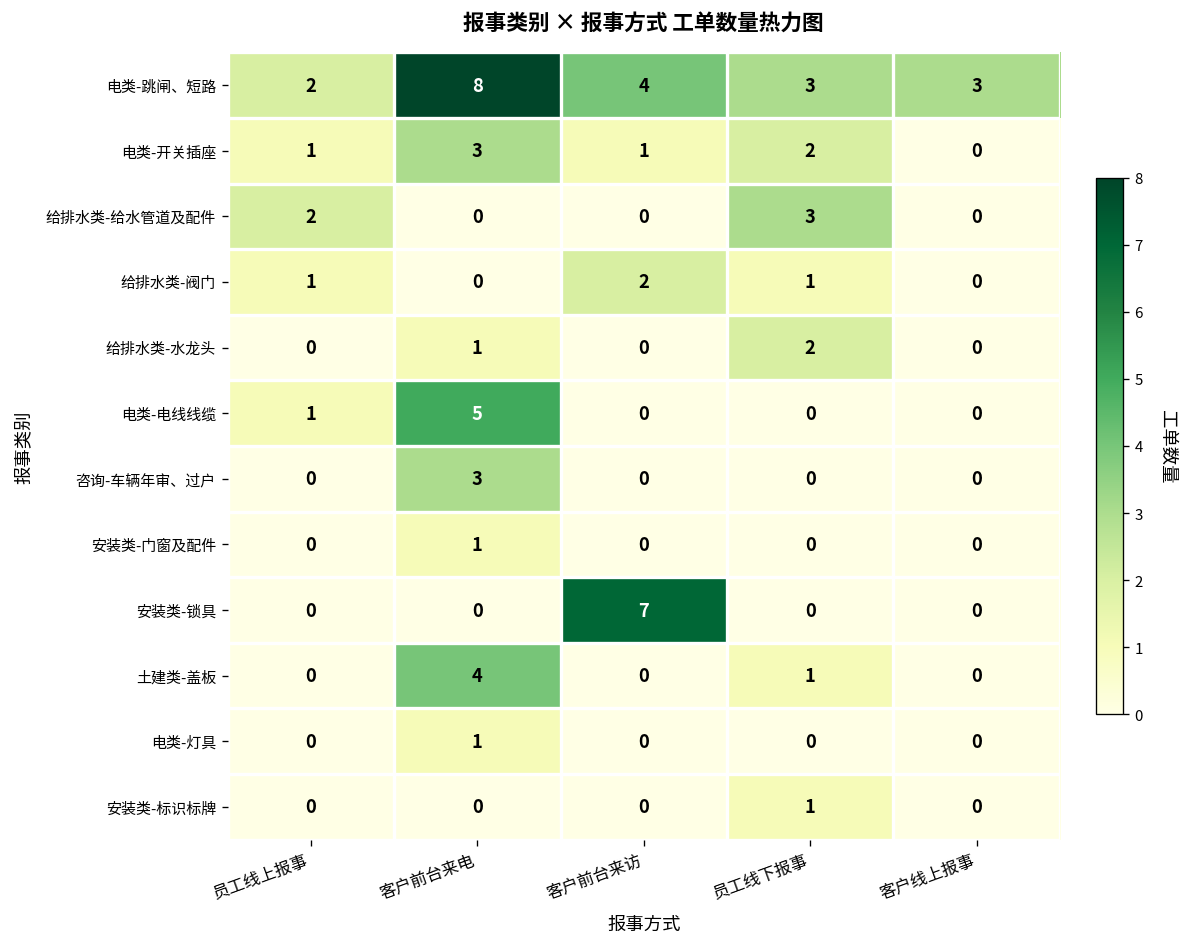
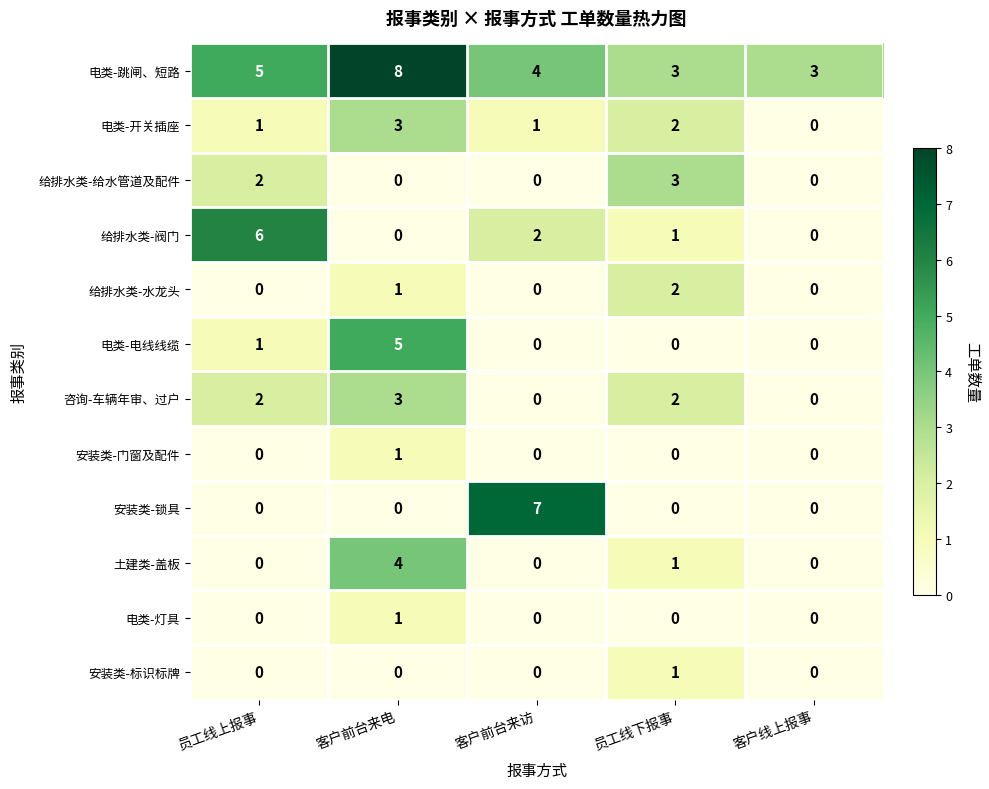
  {
    "电类-跳闸、短路": {
-     "员工线上报事": 2,
+     "员工线上报事": 5,
      "客户前台来电": 8,
      "客户前台来访": 4,
      "员工线下报事": 3,
      "客户线上报事": 3
    },
    "电类-开关插座": {
      "员工线上报事": 1,
      "客户前台来电": 3,
      "客户前台来访": 1,
      "员工线下报事": 2,
      "客户线上报事": 0
    },
    "给排水类-给水管道及配件": {
      "员工线上报事": 2,
      "客户前台来电": 0,
      "客户前台来访": 0,
      "员工线下报事": 3,
      "客户线上报事": 0
    },
    "给排水类-阀门": {
-     "员工线上报事": 1,
+     "员工线上报事": 6,
      "客户前台来电": 0,
      "客户前台来访": 2,
      "员工线下报事": 1,
      "客户线上报事": 0
    },
    "给排水类-水龙头": {
      "员工线上报事": 0,
      "客户前台来电": 1,
      "客户前台来访": 0,
      "员工线下报事": 2,
      "客户线上报事": 0
    },
    "电类-电线线缆": {
      "员工线上报事": 1,
      "客户前台来电": 5,
      "客户前台来访": 0,
      "员工线下报事": 0,
      "客户线上报事": 0
    },
    "咨询-车辆年审、过户": {
-     "员工线上报事": 0,
+     "员工线上报事": 2,
      "客户前台来电": 3,
      "客户前台来访": 0,
-     "员工线下报事": 0,
+     "员工线下报事": 2,
      "客户线上报事": 0
    },
    "安装类-门窗及配件": {
      "员工线上报事": 0,
      "客户前台来电": 1,
      "客户前台来访": 0,
      "员工线下报事": 0,
      "客户线上报事": 0
    },
    "安装类-锁具": {
      "员工线上报事": 0,
      "客户前台来电": 0,
      "客户前台来访": 7,
      "员工线下报事": 0,
      "客户线上报事": 0
    },
    "土建类-盖板": {
      "员工线上报事": 0,
      "客户前台来电": 4,
      "客户前台来访": 0,
      "员工线下报事": 1,
      "客户线上报事": 0
    },
    "电类-灯具": {
      "员工线上报事": 0,
      "客户前台来电": 1,
      "客户前台来访": 0,
      "员工线下报事": 0,
      "客户线上报事": 0
    },
    "安装类-标识标牌": {
      "员工线上报事": 0,
      "客户前台来电": 0,
      "客户前台来访": 0,
      "员工线下报事": 1,
      "客户线上报事": 0
    }
  }
